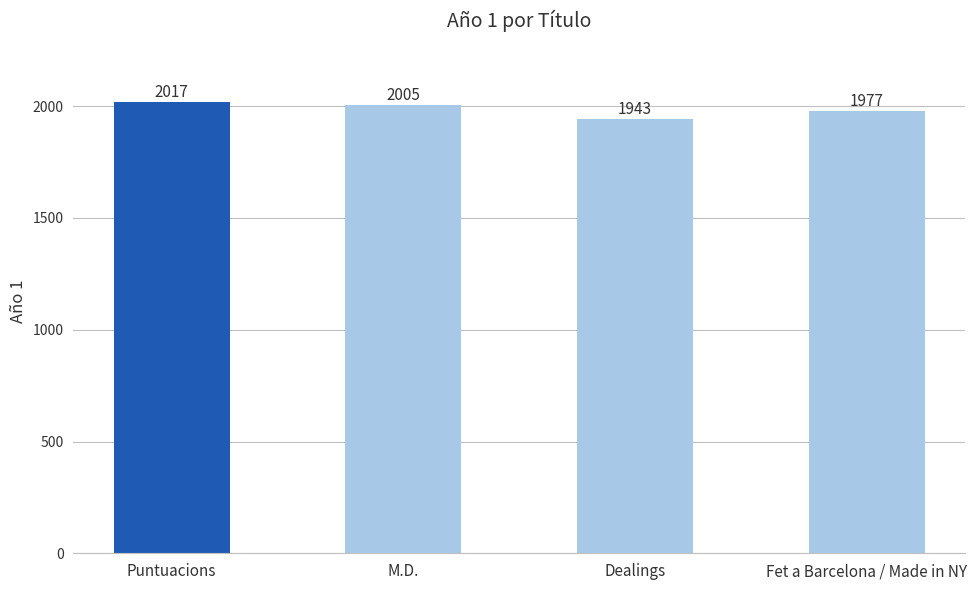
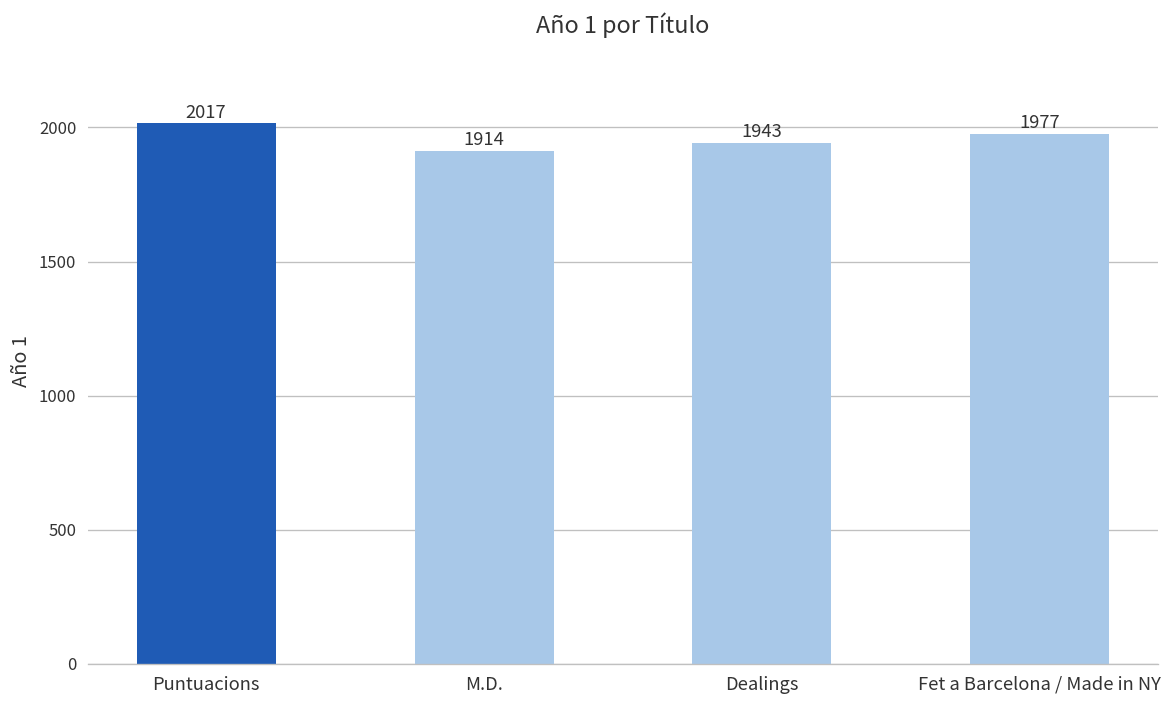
  {
    "Puntuacions": 2017,
-   "M.D.": 2005,
+   "M.D.": 1914,
    "Dealings": 1943,
    "Fet a Barcelona / Made in NY": 1977
  }
